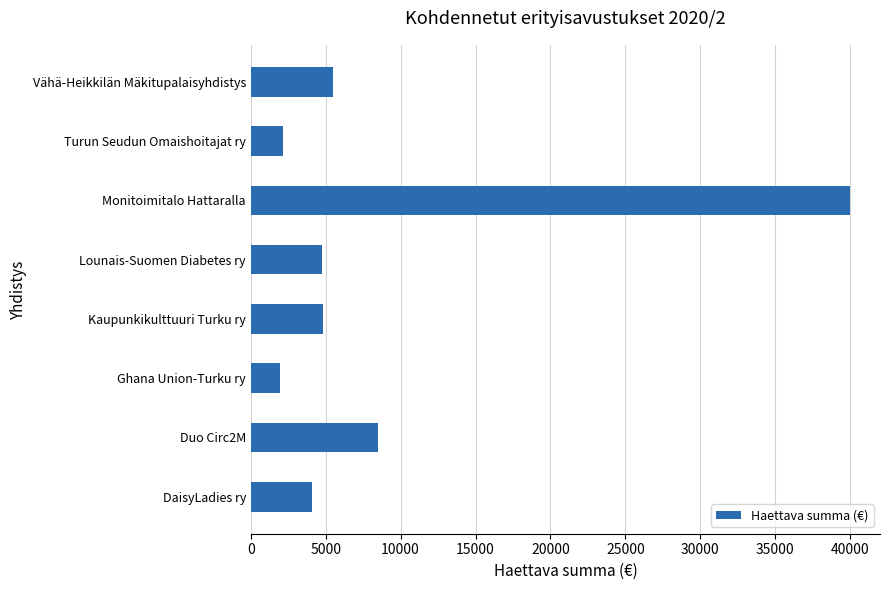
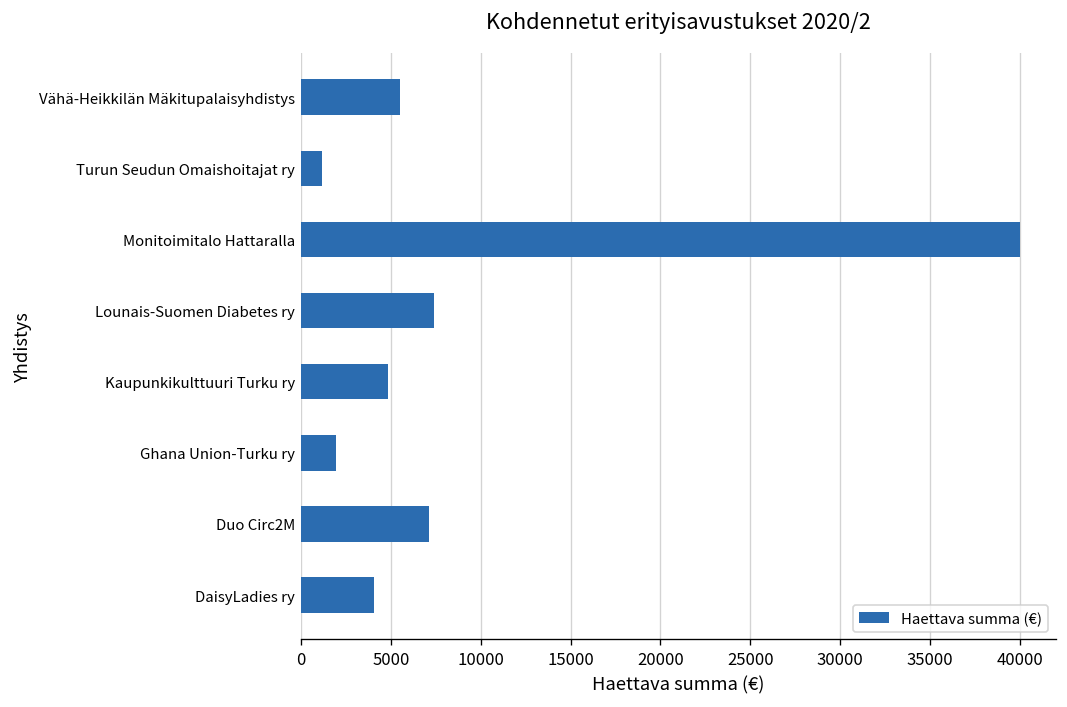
  {
    "Vähä-Heikkilän Mäkitupalaisyhdistys": 5500,
-   "Turun Seudun Omaishoitajat ry": 2100,
+   "Turun Seudun Omaishoitajat ry": 1200,
    "Monitoimitalo Hattaralla": 40000,
-   "Lounais-Suomen Diabetes ry": 4700,
+   "Lounais-Suomen Diabetes ry": 7400,
    "Kaupunkikulttuuri Turku ry": 4800,
    "Ghana Union-Turku ry": 2000,
-   "Duo Circ2M": 8500,
+   "Duo Circ2M": 7100,
    "DaisyLadies ry": 4100
  }
